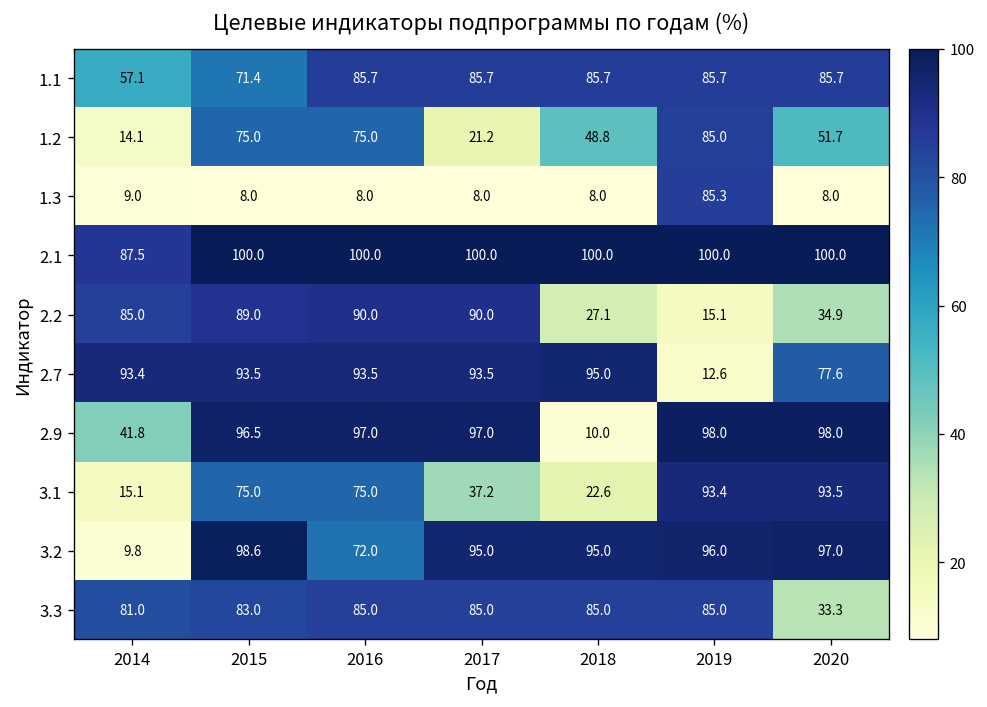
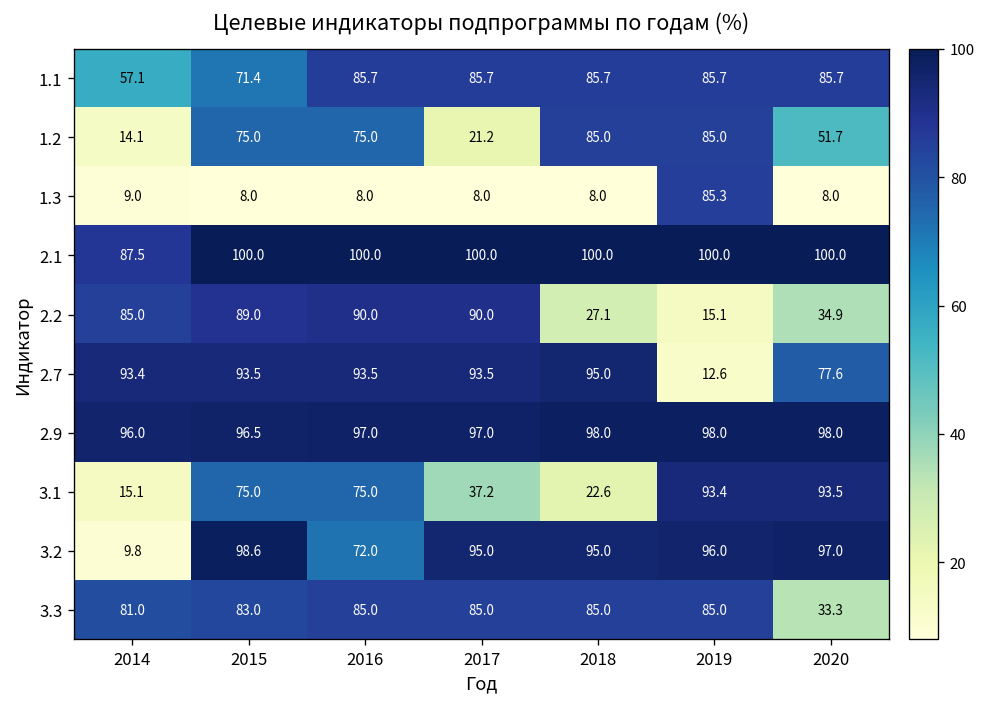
  {
    "1.1": {
      "2014": 57.1,
      "2015": 71.4,
      "2016": 85.7,
      "2017": 85.7,
      "2018": 85.7,
      "2019": 85.7,
      "2020": 85.7
    },
    "1.2": {
      "2014": 14.1,
      "2015": 75.0,
      "2016": 75.0,
      "2017": 21.2,
-     "2018": 48.8,
+     "2018": 85.0,
      "2019": 85.0,
      "2020": 51.7
    },
    "1.3": {
      "2014": 9.0,
      "2015": 8.0,
      "2016": 8.0,
      "2017": 8.0,
      "2018": 8.0,
      "2019": 85.3,
      "2020": 8.0
    },
    "2.1": {
      "2014": 87.5,
      "2015": 100.0,
      "2016": 100.0,
      "2017": 100.0,
      "2018": 100.0,
      "2019": 100.0,
      "2020": 100.0
    },
    "2.2": {
      "2014": 85.0,
      "2015": 89.0,
      "2016": 90.0,
      "2017": 90.0,
      "2018": 27.1,
      "2019": 15.1,
      "2020": 34.9
    },
    "2.7": {
      "2014": 93.4,
      "2015": 93.5,
      "2016": 93.5,
      "2017": 93.5,
      "2018": 95.0,
      "2019": 12.6,
      "2020": 77.6
    },
    "2.9": {
-     "2014": 41.8,
+     "2014": 96.0,
      "2015": 96.5,
      "2016": 97.0,
      "2017": 97.0,
-     "2018": 10.0,
+     "2018": 98.0,
      "2019": 98.0,
      "2020": 98.0
    },
    "3.1": {
      "2014": 15.1,
      "2015": 75.0,
      "2016": 75.0,
      "2017": 37.2,
      "2018": 22.6,
      "2019": 93.4,
      "2020": 93.5
    },
    "3.2": {
      "2014": 9.8,
      "2015": 98.6,
      "2016": 72.0,
      "2017": 95.0,
      "2018": 95.0,
      "2019": 96.0,
      "2020": 97.0
    },
    "3.3": {
      "2014": 81.0,
      "2015": 83.0,
      "2016": 85.0,
      "2017": 85.0,
      "2018": 85.0,
      "2019": 85.0,
      "2020": 33.3
    }
  }
